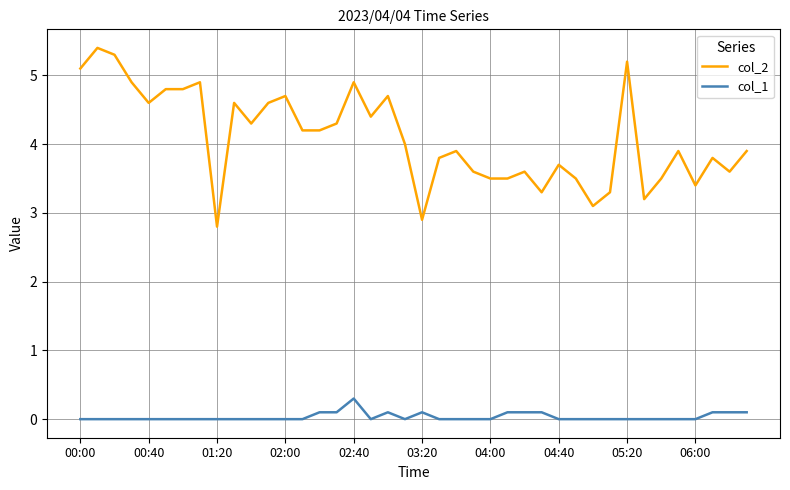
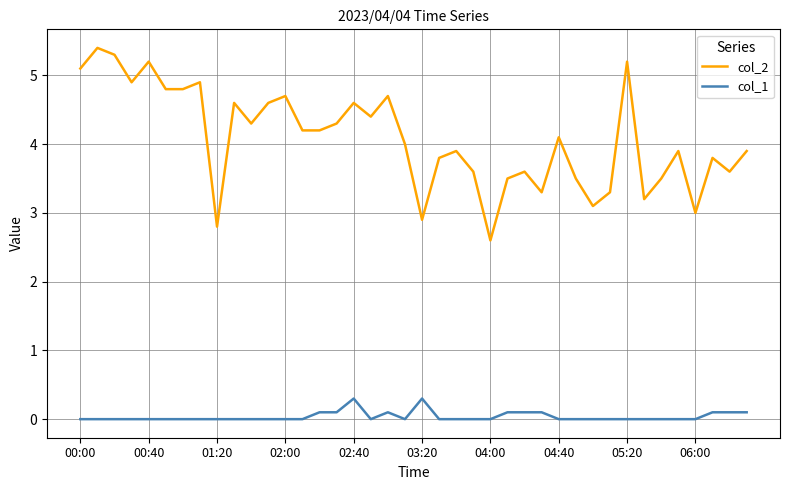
  {
    "col_2": {
      "00:00": 5.1,
-     "00:40": 4.6,
+     "00:40": 5.2,
      "01:20": 2.8,
      "02:00": 4.7,
-     "02:40": 4.9,
+     "02:40": 4.6,
      "03:20": 2.9,
-     "04:00": 3.5,
-     "04:40": 3.7,
+     "04:00": 2.6,
+     "04:40": 4.1,
      "05:20": 5.2,
-     "06:00": 3.4
+     "06:00": 3.0
    },
    "col_1": {
      "00:00": 0.0,
      "00:40": 0.0,
      "01:20": 0.0,
      "02:00": 0.0,
      "02:40": 0.3,
-     "03:20": 0.1,
+     "03:20": 0.3,
      "04:00": 0.0,
      "04:40": 0.0,
      "05:20": 0.0,
      "06:00": 0.0
    }
  }
